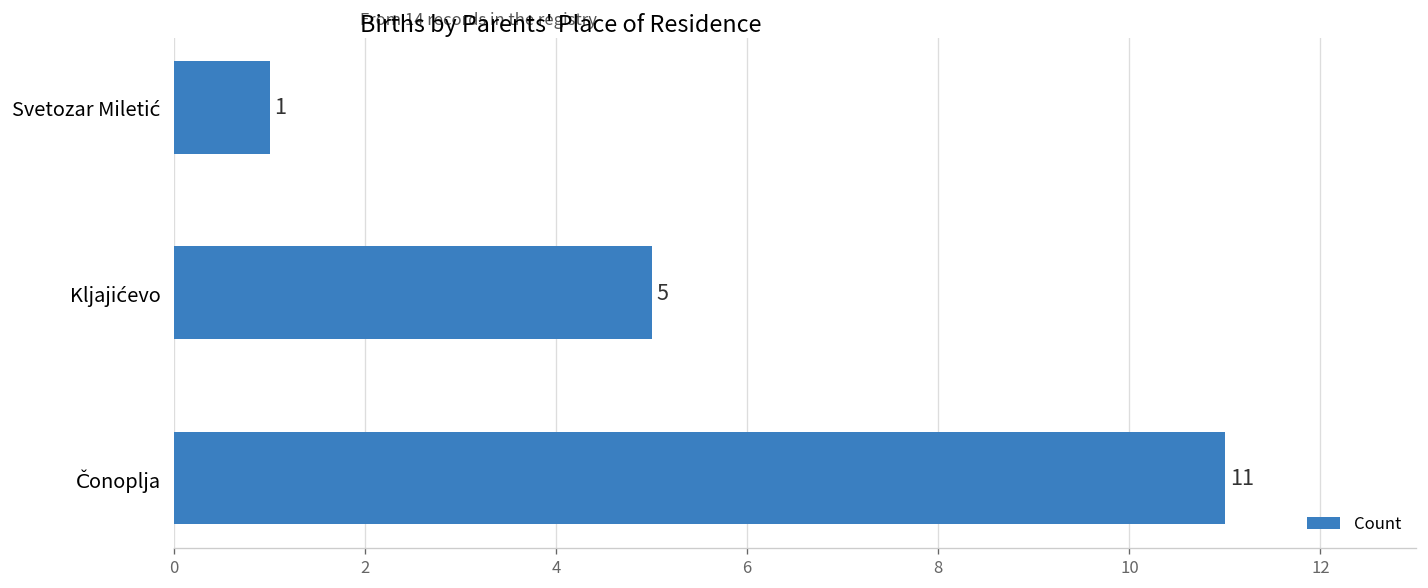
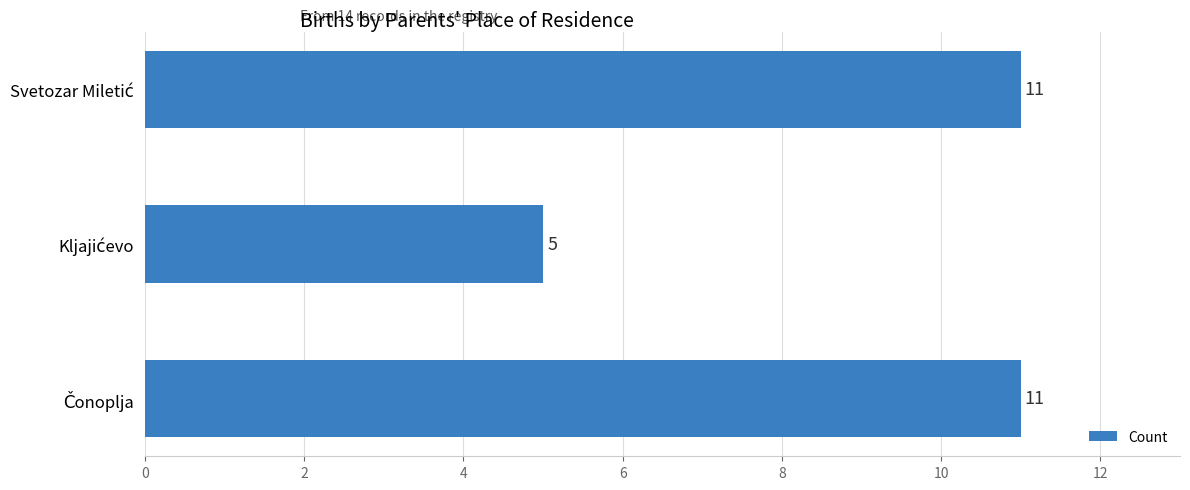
  {
-   "Svetozar Miletić": 1,
+   "Svetozar Miletić": 11,
    "Kljajićevo": 5,
    "Čonoplja": 11
  }
